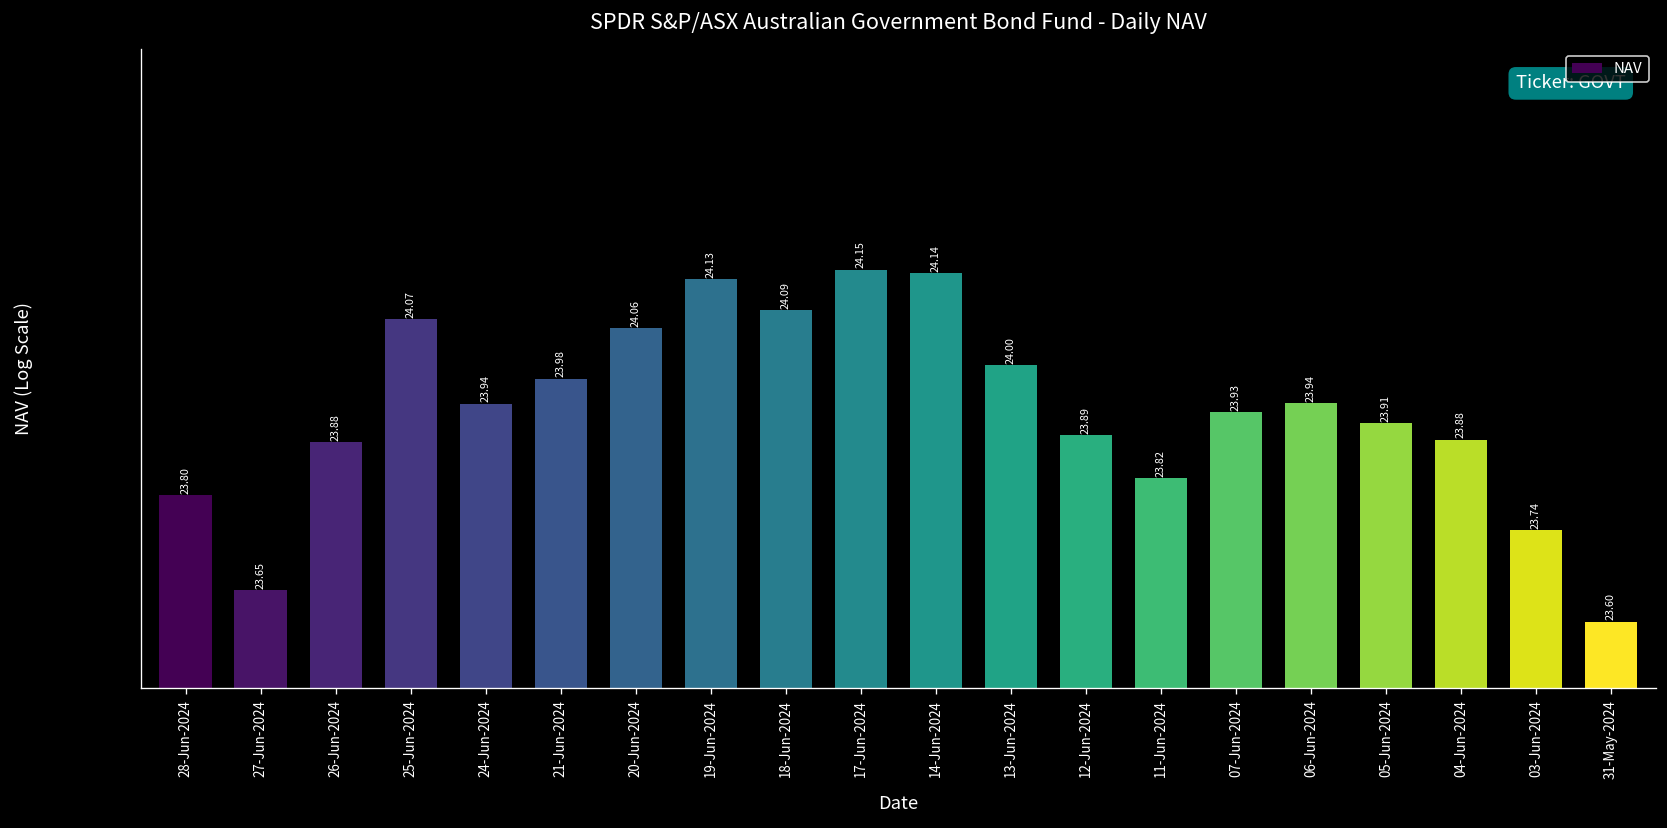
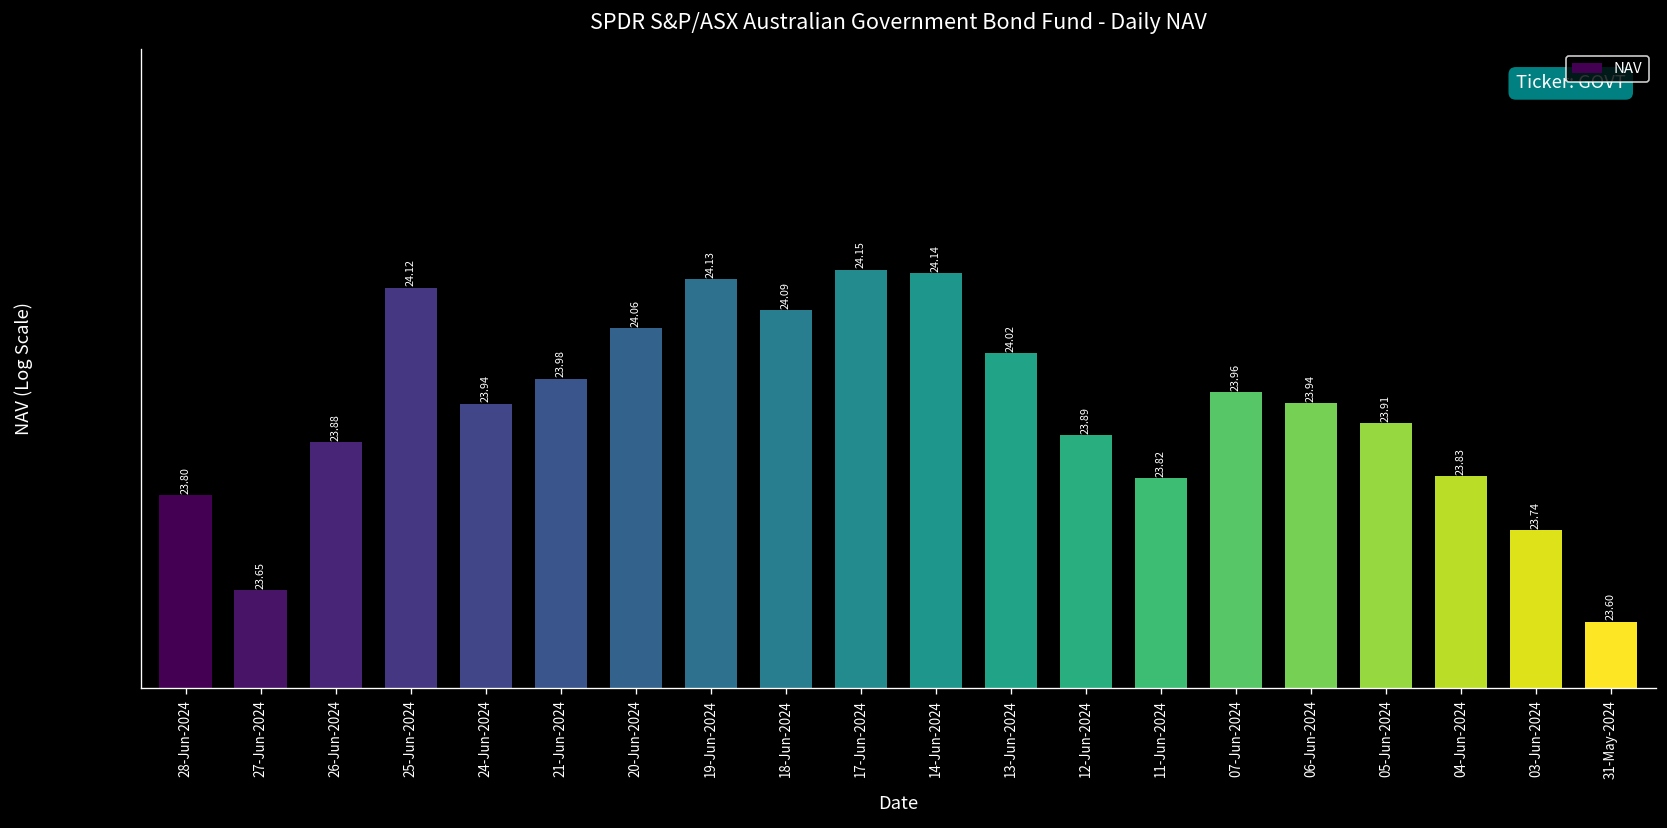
  {
    "28-Jun-2024": 23.80,
    "27-Jun-2024": 23.65,
    "26-Jun-2024": 23.88,
-   "25-Jun-2024": 24.07,
+   "25-Jun-2024": 24.12,
    "24-Jun-2024": 23.94,
    "21-Jun-2024": 23.98,
    "20-Jun-2024": 24.06,
    "19-Jun-2024": 24.13,
    "18-Jun-2024": 24.09,
    "17-Jun-2024": 24.15,
    "14-Jun-2024": 24.14,
-   "13-Jun-2024": 24.00,
+   "13-Jun-2024": 24.02,
    "12-Jun-2024": 23.89,
    "11-Jun-2024": 23.82,
-   "07-Jun-2024": 23.93,
+   "07-Jun-2024": 23.96,
    "06-Jun-2024": 23.94,
    "05-Jun-2024": 23.91,
-   "04-Jun-2024": 23.88,
+   "04-Jun-2024": 23.83,
    "03-Jun-2024": 23.74,
    "31-May-2024": 23.60
  }
